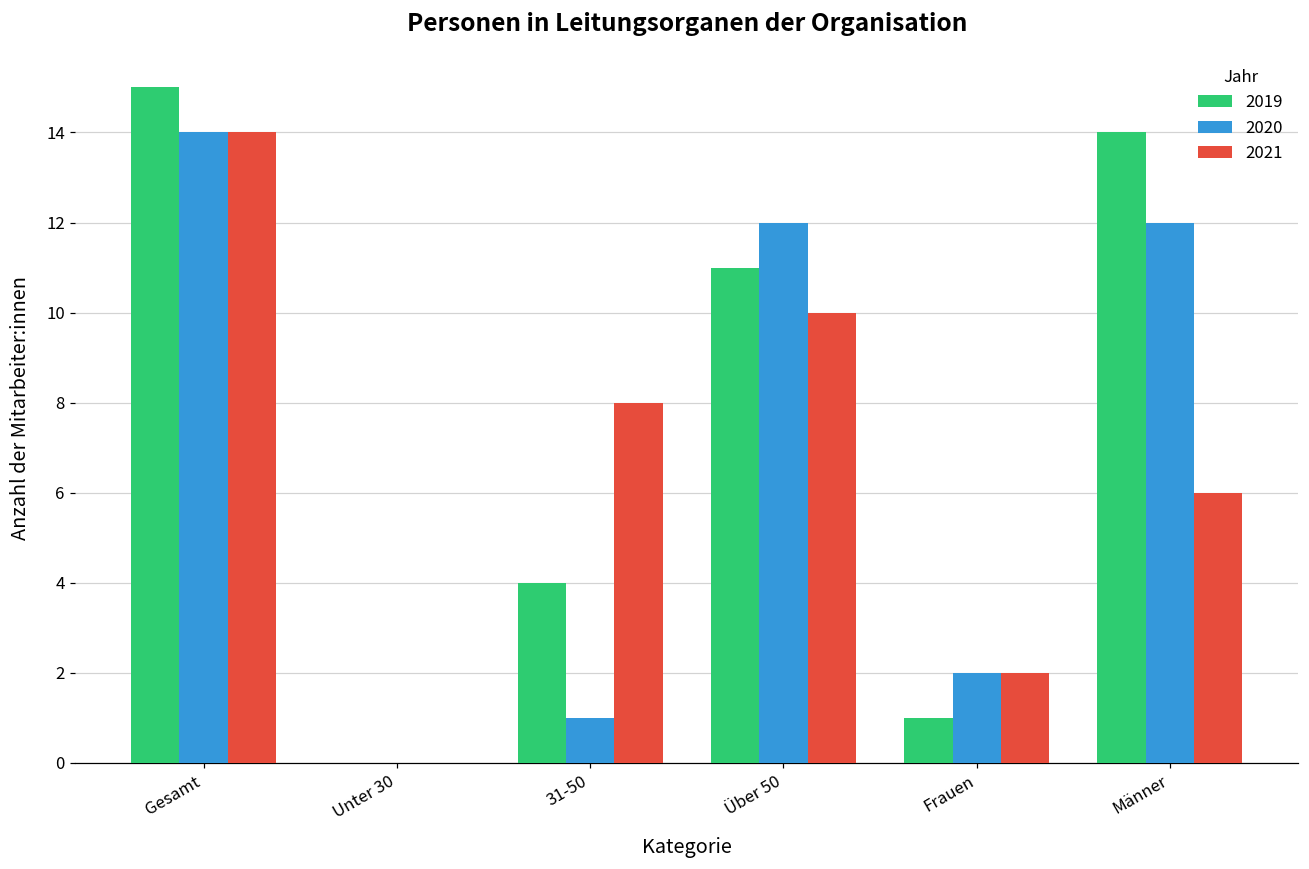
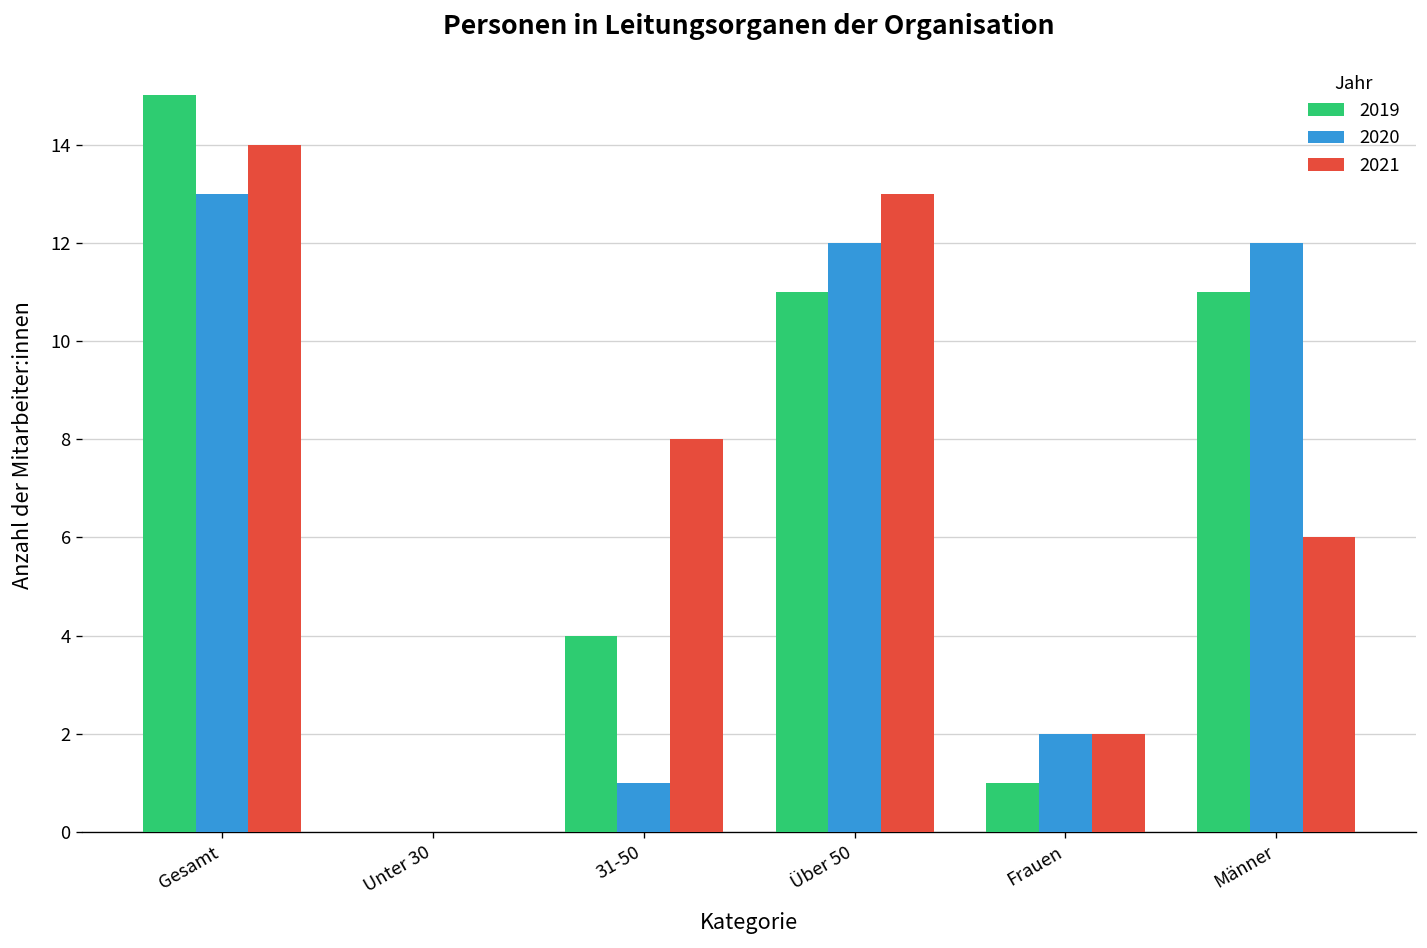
  {
    "2019": {
      "Gesamt": 15,
      "Unter 30": 0,
      "31-50": 4,
      "Über 50": 11,
      "Frauen": 1,
-     "Männer": 14
+     "Männer": 11
    },
    "2020": {
-     "Gesamt": 14,
+     "Gesamt": 13,
      "Unter 30": 0,
      "31-50": 1,
      "Über 50": 12,
      "Frauen": 2,
      "Männer": 12
    },
    "2021": {
      "Gesamt": 14,
      "Unter 30": 0,
      "31-50": 8,
-     "Über 50": 10,
+     "Über 50": 13,
      "Frauen": 2,
      "Männer": 6
    }
  }
